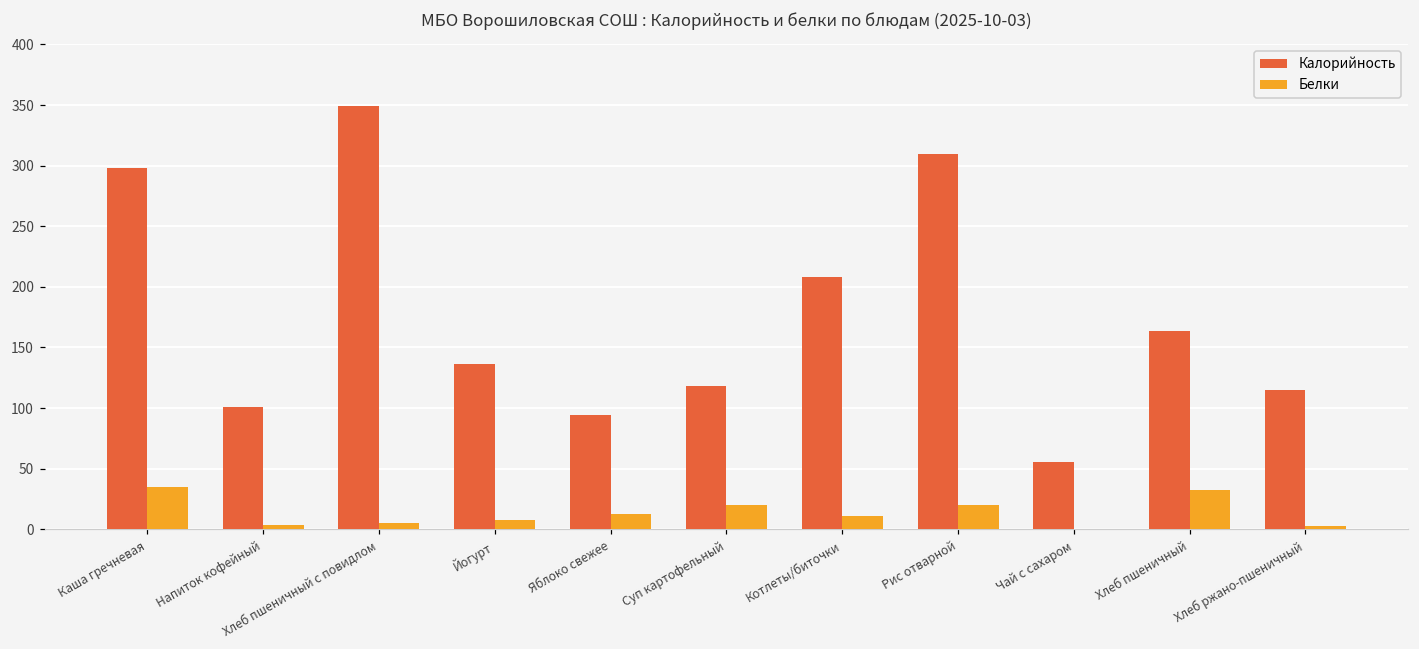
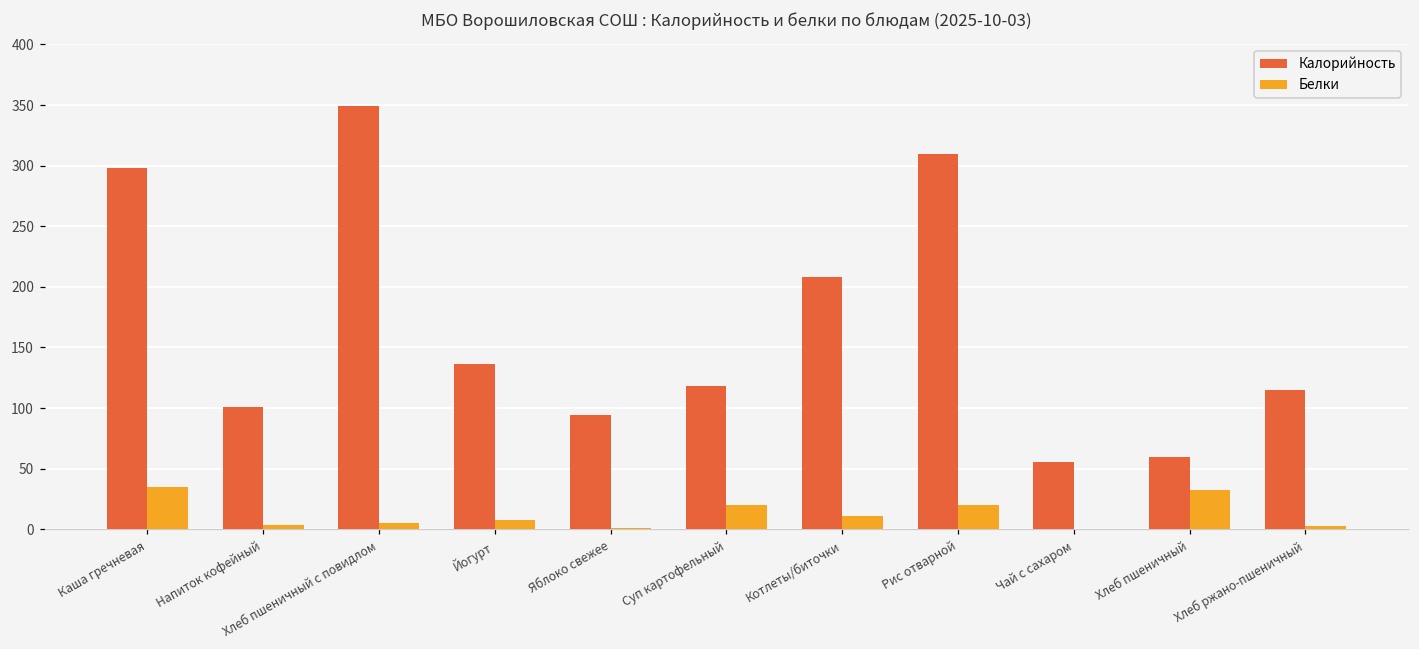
  {
    "Калорийность": {
      "Каша гречневая": 298,
      "Напиток кофейный": 101,
      "Хлеб пшеничный с повидлом": 349,
      "Йогурт": 136,
      "Яблоко свежее": 94,
      "Суп картофельный": 119,
      "Котлеты/биточки": 208,
      "Рис отварной": 310,
      "Чай с сахаром": 56,
-     "Хлеб пшеничный": 164,
+     "Хлеб пшеничный": 60,
      "Хлеб ржано-пшеничный": 115
    },
    "Белки": {
      "Каша гречневая": 35,
      "Напиток кофейный": 3,
      "Хлеб пшеничный с повидлом": 6,
      "Йогурт": 8,
-     "Яблоко свежее": 13,
+     "Яблоко свежее": 1,
      "Суп картофельный": 20,
      "Котлеты/биточки": 11,
      "Рис отварной": 20,
      "Хлеб пшеничный": 33,
      "Хлеб ржано-пшеничный": 3
    }
  }
